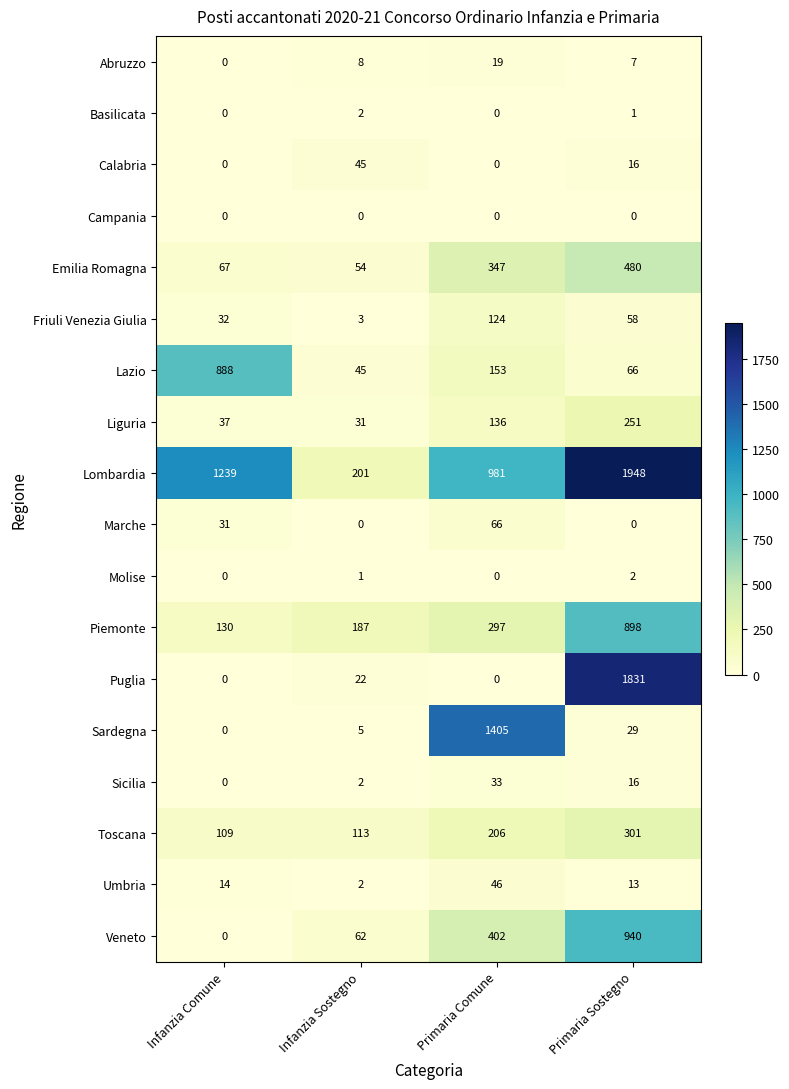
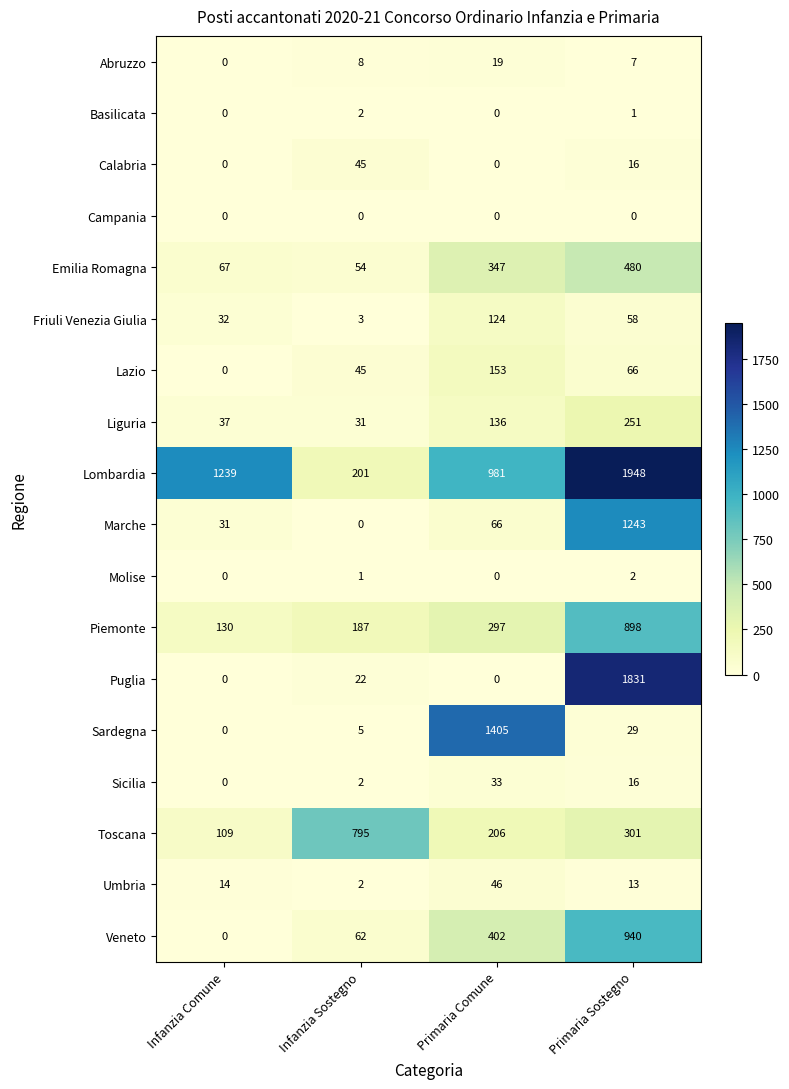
  {
    "Abruzzo": {
      "Infanzia Comune": 0,
      "Infanzia Sostegno": 8,
      "Primaria Comune": 19,
      "Primaria Sostegno": 7
    },
    "Basilicata": {
      "Infanzia Comune": 0,
      "Infanzia Sostegno": 2,
      "Primaria Comune": 0,
      "Primaria Sostegno": 1
    },
    "Calabria": {
      "Infanzia Comune": 0,
      "Infanzia Sostegno": 45,
      "Primaria Comune": 0,
      "Primaria Sostegno": 16
    },
    "Campania": {
      "Infanzia Comune": 0,
      "Infanzia Sostegno": 0,
      "Primaria Comune": 0,
      "Primaria Sostegno": 0
    },
    "Emilia Romagna": {
      "Infanzia Comune": 67,
      "Infanzia Sostegno": 54,
      "Primaria Comune": 347,
      "Primaria Sostegno": 480
    },
    "Friuli Venezia Giulia": {
      "Infanzia Comune": 32,
      "Infanzia Sostegno": 3,
      "Primaria Comune": 124,
      "Primaria Sostegno": 58
    },
    "Lazio": {
-     "Infanzia Comune": 888,
+     "Infanzia Comune": 0,
      "Infanzia Sostegno": 45,
      "Primaria Comune": 153,
      "Primaria Sostegno": 66
    },
    "Liguria": {
      "Infanzia Comune": 37,
      "Infanzia Sostegno": 31,
      "Primaria Comune": 136,
      "Primaria Sostegno": 251
    },
    "Lombardia": {
      "Infanzia Comune": 1239,
      "Infanzia Sostegno": 201,
      "Primaria Comune": 981,
      "Primaria Sostegno": 1948
    },
    "Marche": {
      "Infanzia Comune": 31,
      "Infanzia Sostegno": 0,
      "Primaria Comune": 66,
-     "Primaria Sostegno": 0
+     "Primaria Sostegno": 1243
    },
    "Molise": {
      "Infanzia Comune": 0,
      "Infanzia Sostegno": 1,
      "Primaria Comune": 0,
      "Primaria Sostegno": 2
    },
    "Piemonte": {
      "Infanzia Comune": 130,
      "Infanzia Sostegno": 187,
      "Primaria Comune": 297,
      "Primaria Sostegno": 898
    },
    "Puglia": {
      "Infanzia Comune": 0,
      "Infanzia Sostegno": 22,
      "Primaria Comune": 0,
      "Primaria Sostegno": 1831
    },
    "Sardegna": {
      "Infanzia Comune": 0,
      "Infanzia Sostegno": 5,
      "Primaria Comune": 1405,
      "Primaria Sostegno": 29
    },
    "Sicilia": {
      "Infanzia Comune": 0,
      "Infanzia Sostegno": 2,
      "Primaria Comune": 33,
      "Primaria Sostegno": 16
    },
    "Toscana": {
      "Infanzia Comune": 109,
-     "Infanzia Sostegno": 113,
+     "Infanzia Sostegno": 795,
      "Primaria Comune": 206,
      "Primaria Sostegno": 301
    },
    "Umbria": {
      "Infanzia Comune": 14,
      "Infanzia Sostegno": 2,
      "Primaria Comune": 46,
      "Primaria Sostegno": 13
    },
    "Veneto": {
      "Infanzia Comune": 0,
      "Infanzia Sostegno": 62,
      "Primaria Comune": 402,
      "Primaria Sostegno": 940
    }
  }
